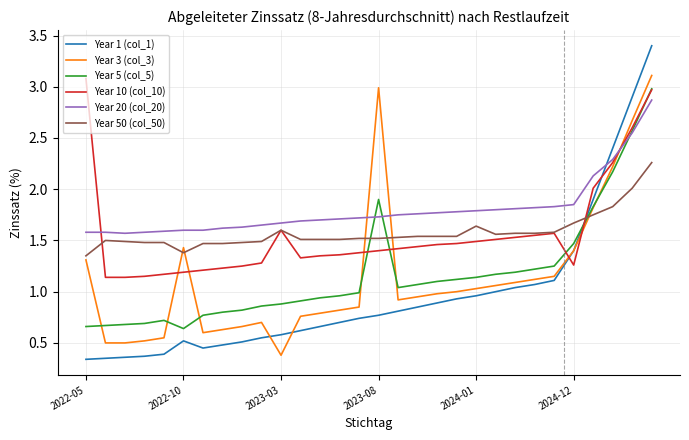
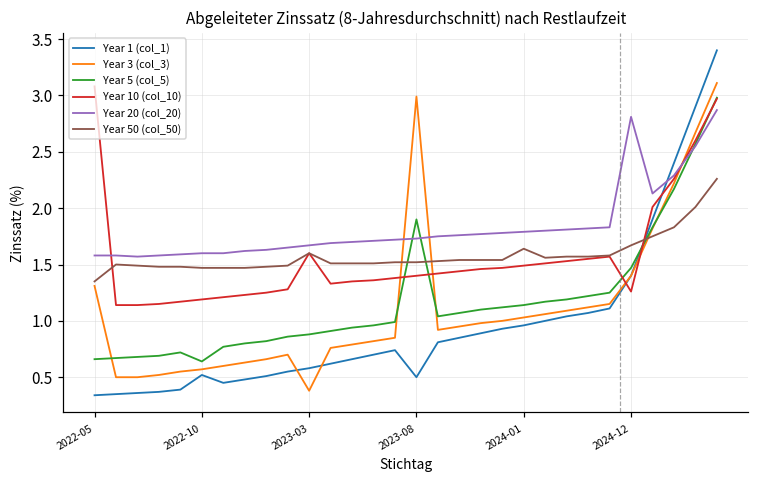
  {
    "Year 1 (col_1)": {
      "2022-05": 0.34,
      "2022-10": 0.52,
      "2023-03": 0.58,
-     "2023-08": 0.77,
+     "2023-08": 0.50,
      "2024-01": 0.96
    },
    "Year 3 (col_3)": {
      "2022-05": 1.31,
-     "2022-10": 1.43,
+     "2022-10": 0.57,
      "2023-03": 0.38,
      "2023-08": 2.99,
      "2024-01": 1.03
    },
    "Year 5 (col_5)": {
      "2022-05": 0.66,
      "2022-10": 0.64,
      "2023-03": 0.88,
      "2023-08": 1.90,
      "2024-01": 1.14,
      "2024-12": 1.47
    },
    "Year 10 (col_10)": {
      "2022-10": 1.19,
      "2023-08": 1.40,
      "2024-01": 1.49,
      "2024-12": 1.26
    },
    "Year 20 (col_20)": {
      "2022-05": 1.58,
      "2022-10": 1.60,
      "2023-03": 1.67,
      "2023-08": 1.73,
      "2024-01": 1.79,
-     "2024-12": 1.85
+     "2024-12": 2.81
    },
    "Year 50 (col_50)": {
      "2022-05": 1.35,
-     "2022-10": 1.38,
+     "2022-10": 1.47,
      "2023-08": 1.52,
      "2024-01": 1.64,
      "2024-12": 1.67
    }
  }
